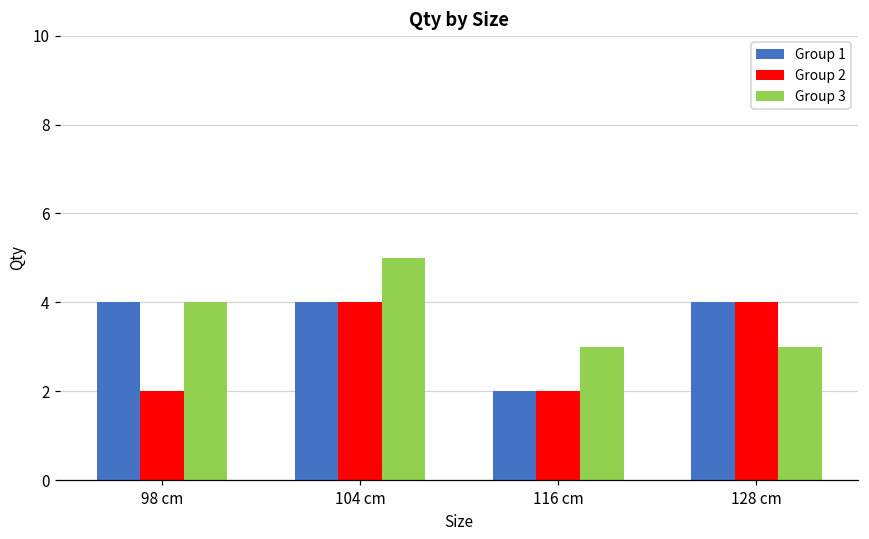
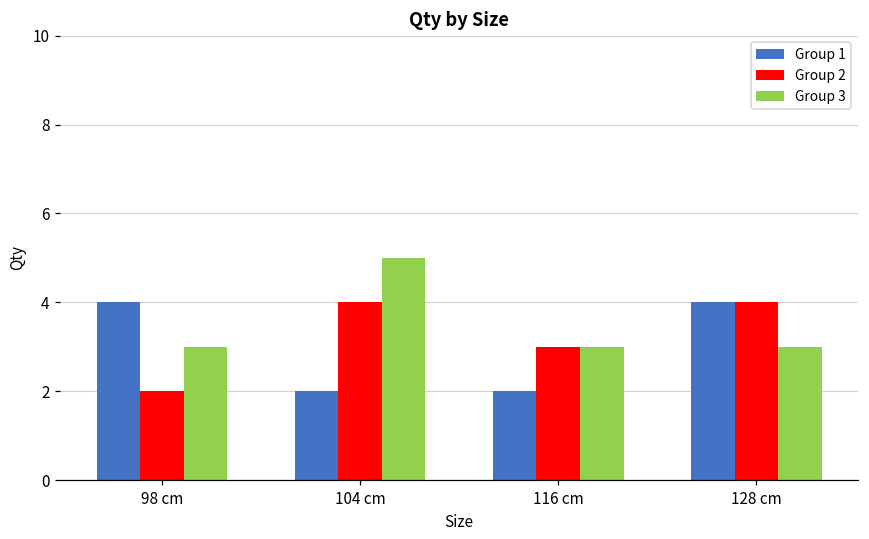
  {
    "Group 1": {
      "98 cm": 4,
-     "104 cm": 4,
+     "104 cm": 2,
      "116 cm": 2,
      "128 cm": 4
    },
    "Group 2": {
      "98 cm": 2,
      "104 cm": 4,
-     "116 cm": 2,
+     "116 cm": 3,
      "128 cm": 4
    },
    "Group 3": {
-     "98 cm": 4,
+     "98 cm": 3,
      "104 cm": 5,
      "116 cm": 3,
      "128 cm": 3
    }
  }
